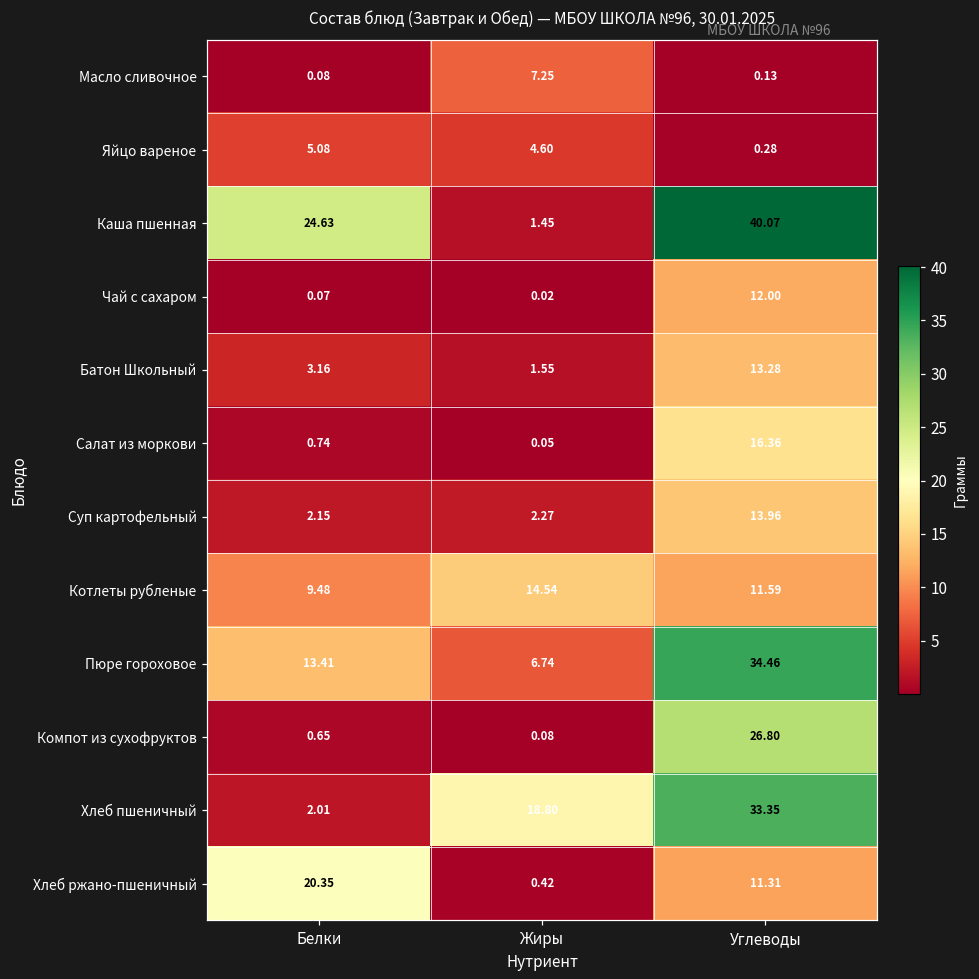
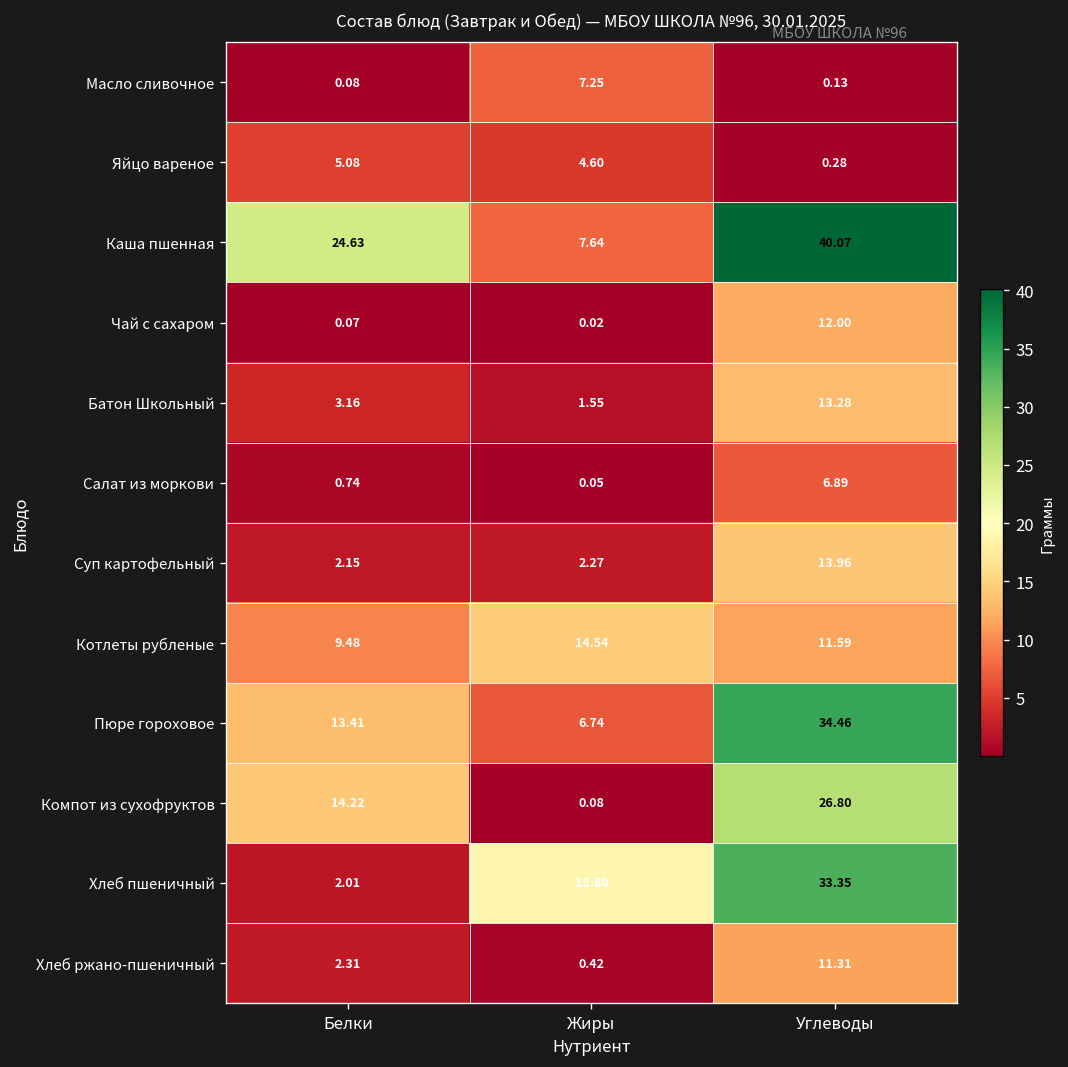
  {
    "Масло сливочное": {
      "Белки": 0.08,
      "Жиры": 7.25,
      "Углеводы": 0.13
    },
    "Яйцо вареное": {
      "Белки": 5.08,
      "Жиры": 4.60,
      "Углеводы": 0.28
    },
    "Каша пшенная": {
      "Белки": 24.63,
-     "Жиры": 1.45,
+     "Жиры": 7.64,
      "Углеводы": 40.07
    },
    "Чай с сахаром": {
      "Белки": 0.07,
      "Жиры": 0.02,
      "Углеводы": 12.00
    },
    "Батон Школьный": {
      "Белки": 3.16,
      "Жиры": 1.55,
      "Углеводы": 13.28
    },
    "Салат из моркови": {
      "Белки": 0.74,
      "Жиры": 0.05,
-     "Углеводы": 16.36
+     "Углеводы": 6.89
    },
    "Суп картофельный": {
      "Белки": 2.15,
      "Жиры": 2.27,
      "Углеводы": 13.96
    },
    "Котлеты рубленые": {
      "Белки": 9.48,
      "Жиры": 14.54,
      "Углеводы": 11.59
    },
    "Пюре гороховое": {
      "Белки": 13.41,
      "Жиры": 6.74,
      "Углеводы": 34.46
    },
    "Компот из сухофруктов": {
-     "Белки": 0.65,
+     "Белки": 14.22,
      "Жиры": 0.08,
      "Углеводы": 26.80
    },
    "Хлеб пшеничный": {
      "Белки": 2.01,
      "Жиры": 18.80,
      "Углеводы": 33.35
    },
    "Хлеб ржано-пшеничный": {
-     "Белки": 20.35,
+     "Белки": 2.31,
      "Жиры": 0.42,
      "Углеводы": 11.31
    }
  }
